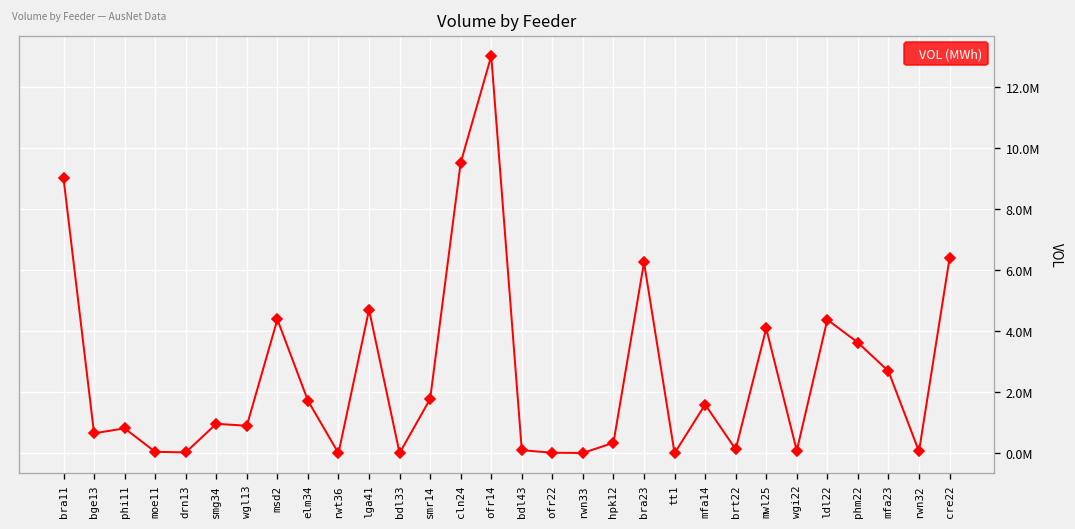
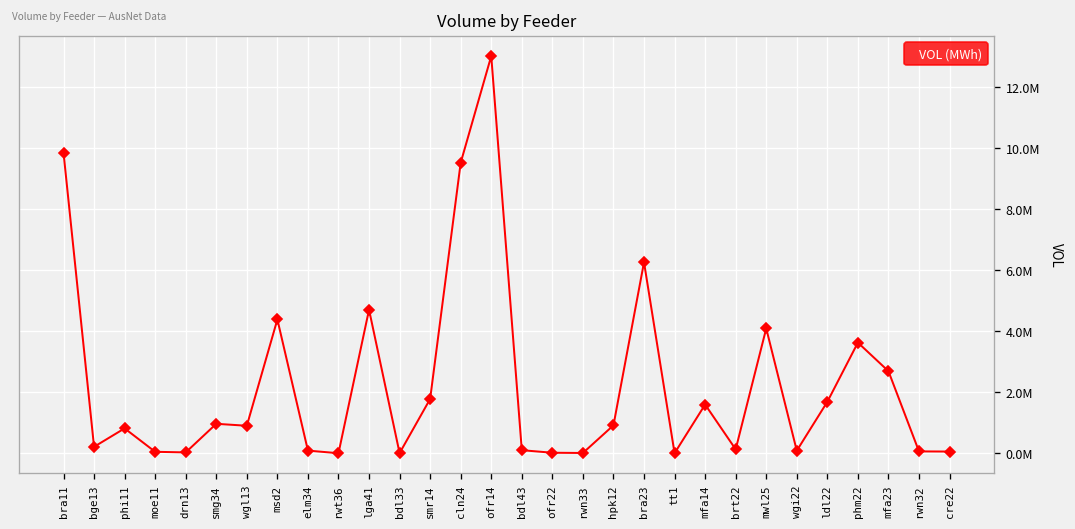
  {
-   "bra11": 9000000,
-   "bge13": 700000,
+   "bra11": 9900000,
+   "bge13": 200000,
    "phi11": 800000,
    "moe11": 0,
    "drn13": 0,
    "smg34": 1000000,
    "wgl13": 900000,
    "msd2": 4400000,
-   "elm34": 1700000,
+   "elm34": 100000,
    "rwt36": 0,
    "lga41": 4700000,
    "bdl33": 0,
    "smr14": 1800000,
    "cln24": 9500000,
    "ofr14": 13000000,
    "bdl43": 100000,
    "ofr22": 0,
    "rwn33": 0,
-   "hpk12": 300000,
+   "hpk12": 900000,
    "bra23": 6300000,
    "tt1": 0,
    "mfa14": 1600000,
    "brt22": 100000,
    "mwl25": 4100000,
    "wgi22": 100000,
-   "ldl22": 4400000,
+   "ldl22": 1700000,
    "phm22": 3600000,
    "mfa23": 2700000,
    "rwn32": 100000,
-   "cre22": 6400000
+   "cre22": 100000
  }
